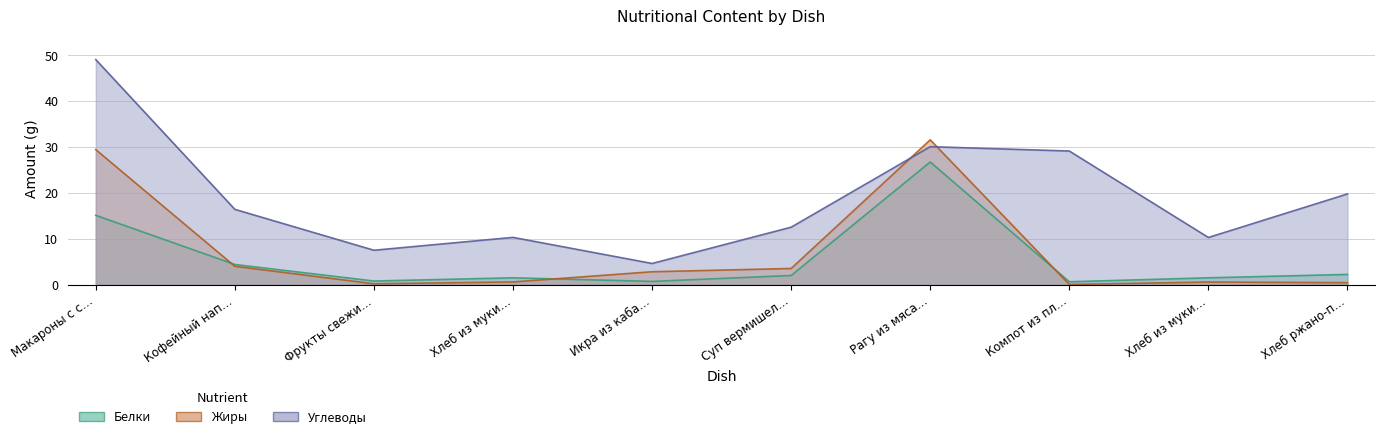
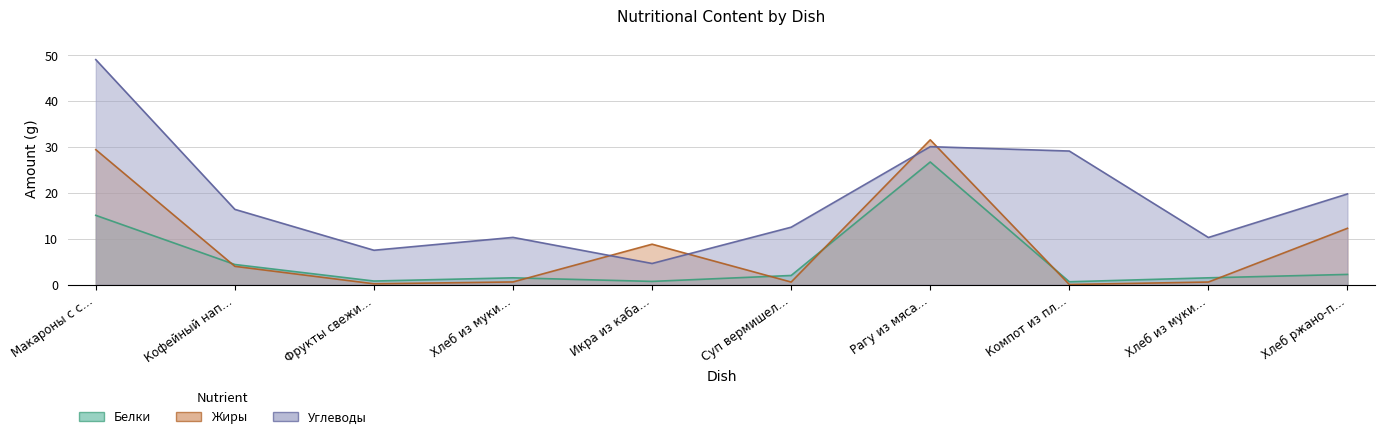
  {
    "Жиры": {
      "Макароны с с…": 29,
      "Фрукты свежи…": 0,
-     "Икра из каба…": 3,
-     "Суп вермишел…": 4,
+     "Икра из каба…": 9,
+     "Суп вермишел…": 1,
      "Рагу из мяса…": 32,
      "Компот из пл…": 0,
-     "Хлеб ржано-п…": 0
+     "Хлеб ржано-п…": 12
    }
  }
